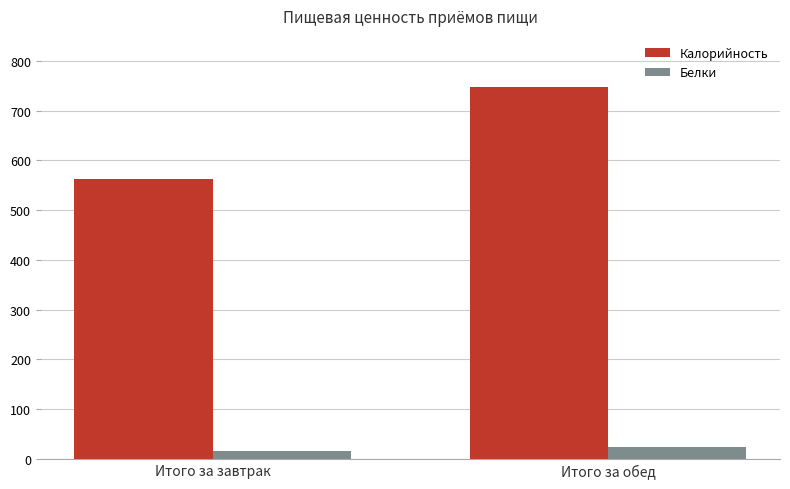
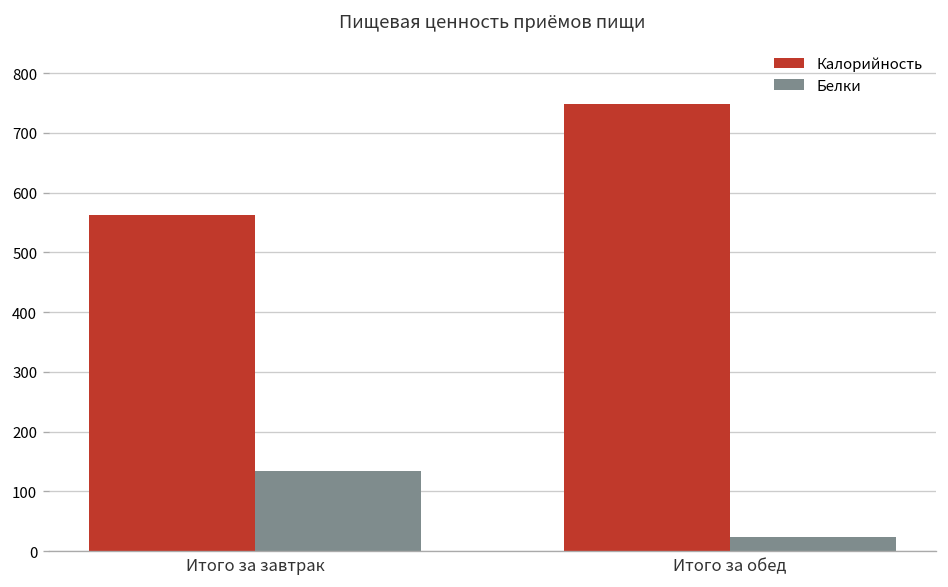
  {
    "Калорийность": {
      "Итого за завтрак": 560,
      "Итого за обед": 750
    },
    "Белки": {
-     "Итого за завтрак": 20,
+     "Итого за завтрак": 130,
      "Итого за обед": 20
    }
  }
